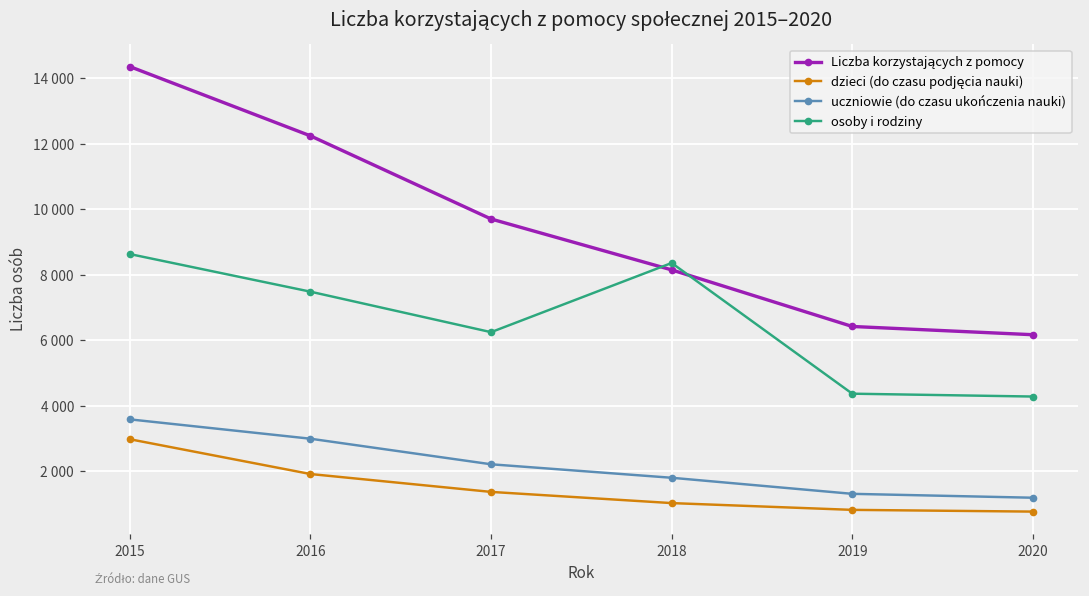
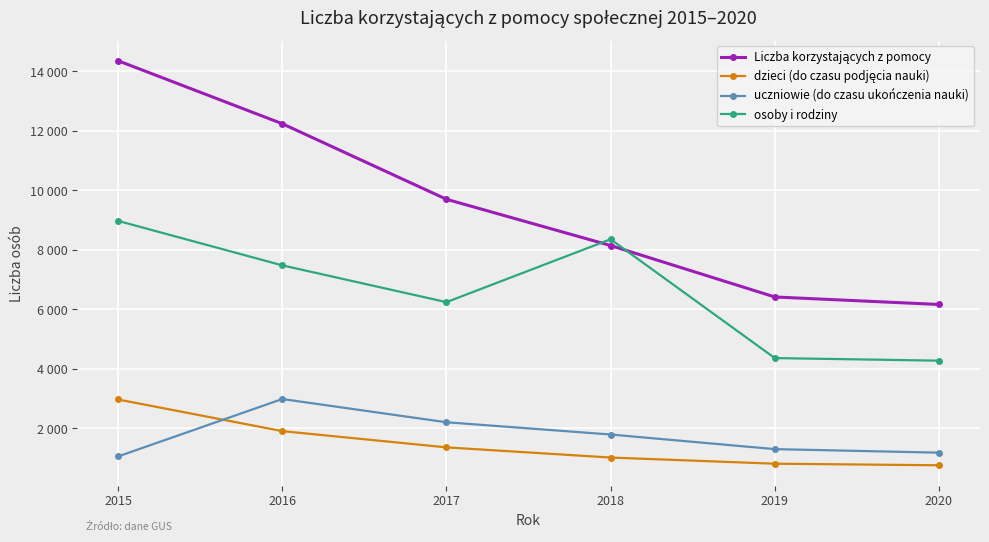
  {
    "Liczba korzystających z pomocy": {
      "2015": 14400,
      "2016": 12200,
      "2017": 9700,
      "2018": 8100,
      "2019": 6400,
      "2020": 6200
    },
    "dzieci (do czasu podjęcia nauki)": {
      "2015": 3000,
      "2016": 1900,
      "2017": 1400,
      "2018": 1000,
      "2019": 800,
      "2020": 800
    },
    "uczniowie (do czasu ukończenia nauki)": {
-     "2015": 3600,
+     "2015": 1100,
      "2016": 3000,
      "2017": 2200,
      "2018": 1800,
      "2019": 1300,
      "2020": 1200
    },
    "osoby i rodziny": {
-     "2015": 8600,
+     "2015": 9000,
      "2016": 7500,
      "2017": 6200,
      "2018": 8400,
      "2019": 4400,
      "2020": 4300
    }
  }
